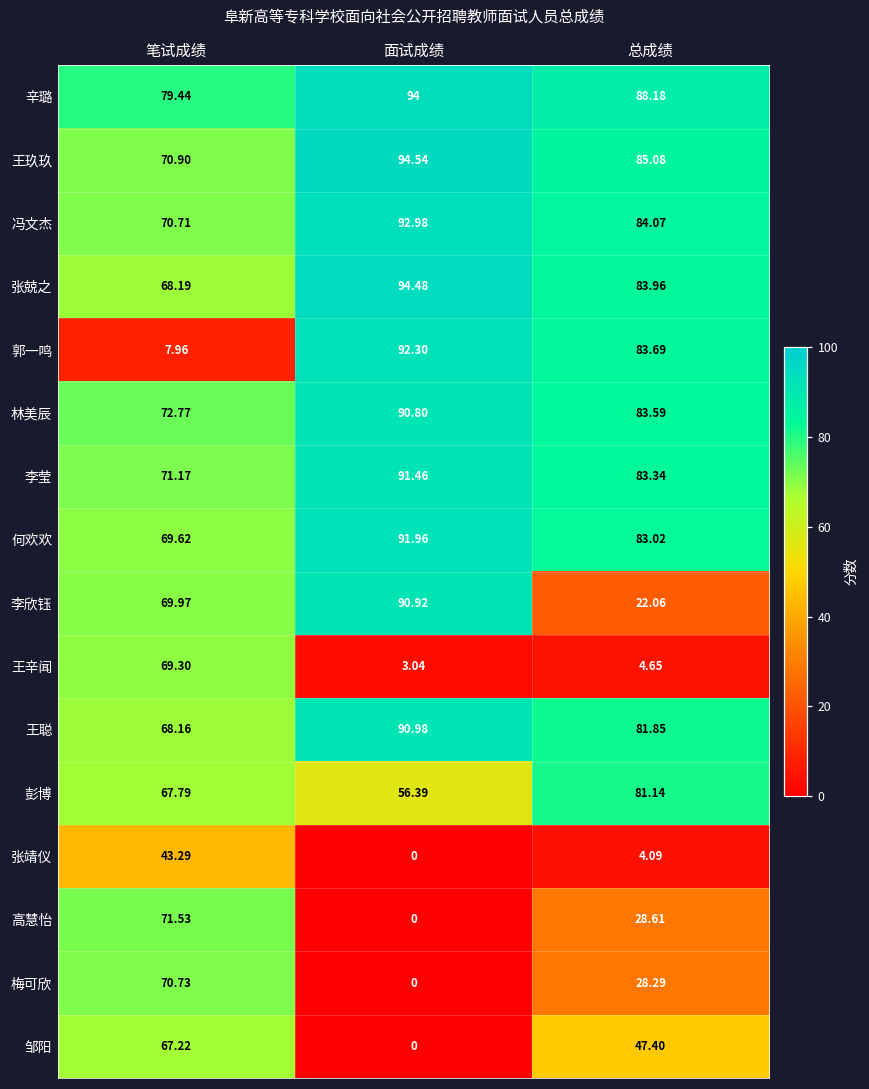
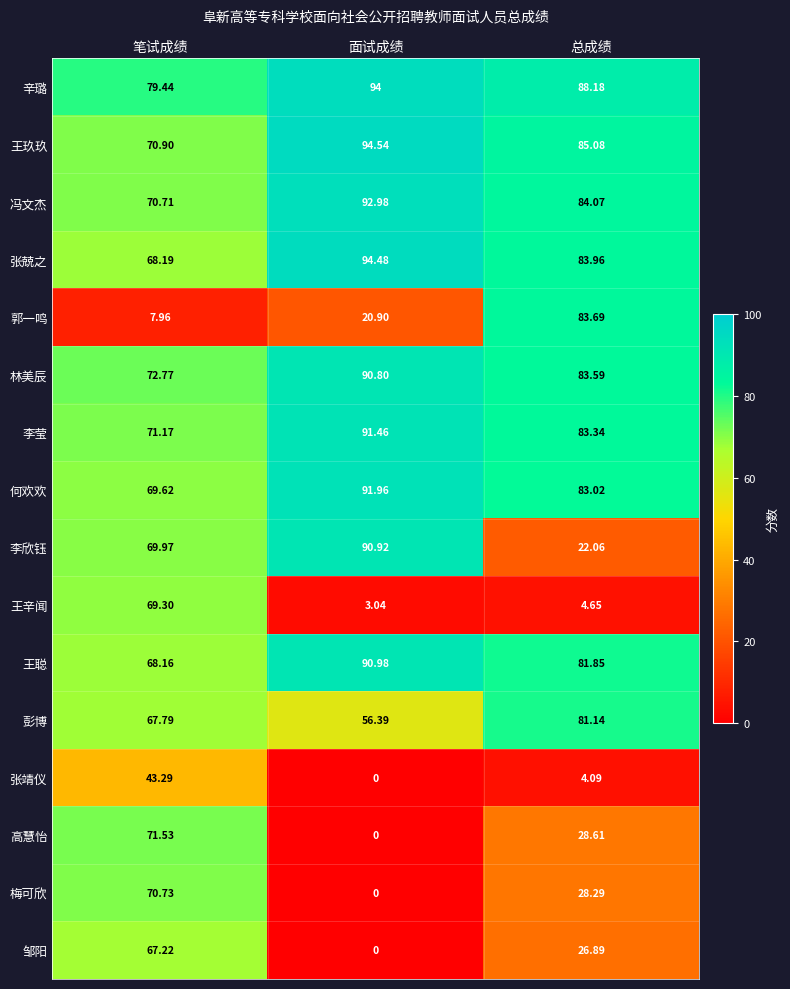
  {
    "辛璐": {
      "笔试成绩": 79.44,
      "面试成绩": 94,
      "总成绩": 88.18
    },
    "王玖玖": {
      "笔试成绩": 70.90,
      "面试成绩": 94.54,
      "总成绩": 85.08
    },
    "冯文杰": {
      "笔试成绩": 70.71,
      "面试成绩": 92.98,
      "总成绩": 84.07
    },
    "张兢之": {
      "笔试成绩": 68.19,
      "面试成绩": 94.48,
      "总成绩": 83.96
    },
    "郭一鸣": {
      "笔试成绩": 7.96,
-     "面试成绩": 92.30,
+     "面试成绩": 20.90,
      "总成绩": 83.69
    },
    "林美辰": {
      "笔试成绩": 72.77,
      "面试成绩": 90.80,
      "总成绩": 83.59
    },
    "李莹": {
      "笔试成绩": 71.17,
      "面试成绩": 91.46,
      "总成绩": 83.34
    },
    "何欢欢": {
      "笔试成绩": 69.62,
      "面试成绩": 91.96,
      "总成绩": 83.02
    },
    "李欣钰": {
      "笔试成绩": 69.97,
      "面试成绩": 90.92,
      "总成绩": 22.06
    },
    "王辛闻": {
      "笔试成绩": 69.30,
      "面试成绩": 3.04,
      "总成绩": 4.65
    },
    "王聪": {
      "笔试成绩": 68.16,
      "面试成绩": 90.98,
      "总成绩": 81.85
    },
    "彭博": {
      "笔试成绩": 67.79,
      "面试成绩": 56.39,
      "总成绩": 81.14
    },
    "张靖仪": {
      "笔试成绩": 43.29,
      "面试成绩": 0,
      "总成绩": 4.09
    },
    "高慧怡": {
      "笔试成绩": 71.53,
      "面试成绩": 0,
      "总成绩": 28.61
    },
    "梅可欣": {
      "笔试成绩": 70.73,
      "面试成绩": 0,
      "总成绩": 28.29
    },
    "邹阳": {
      "笔试成绩": 67.22,
      "面试成绩": 0,
-     "总成绩": 47.40
+     "总成绩": 26.89
    }
  }
